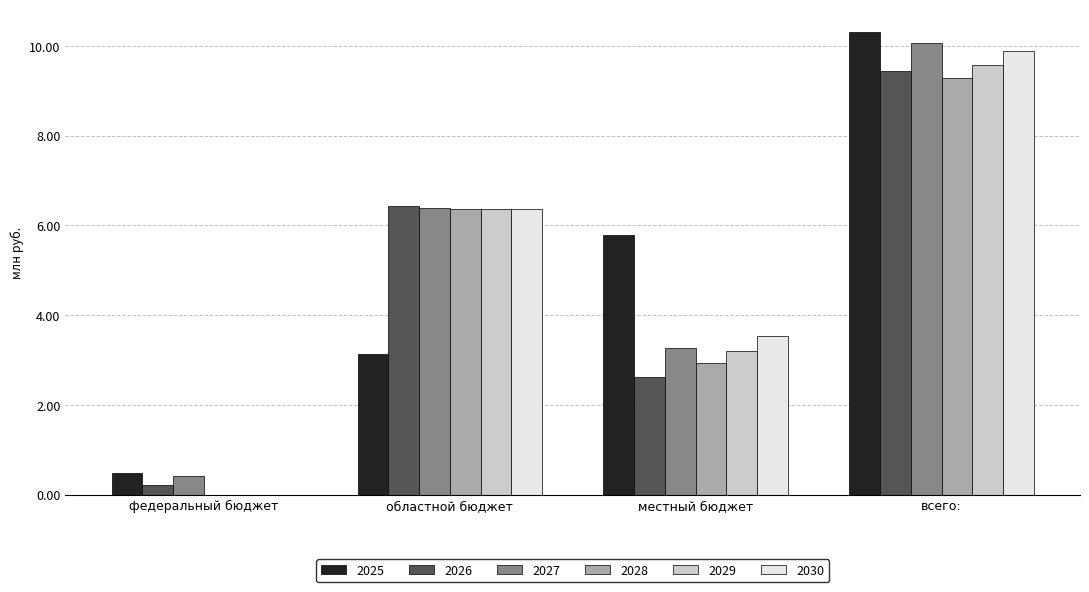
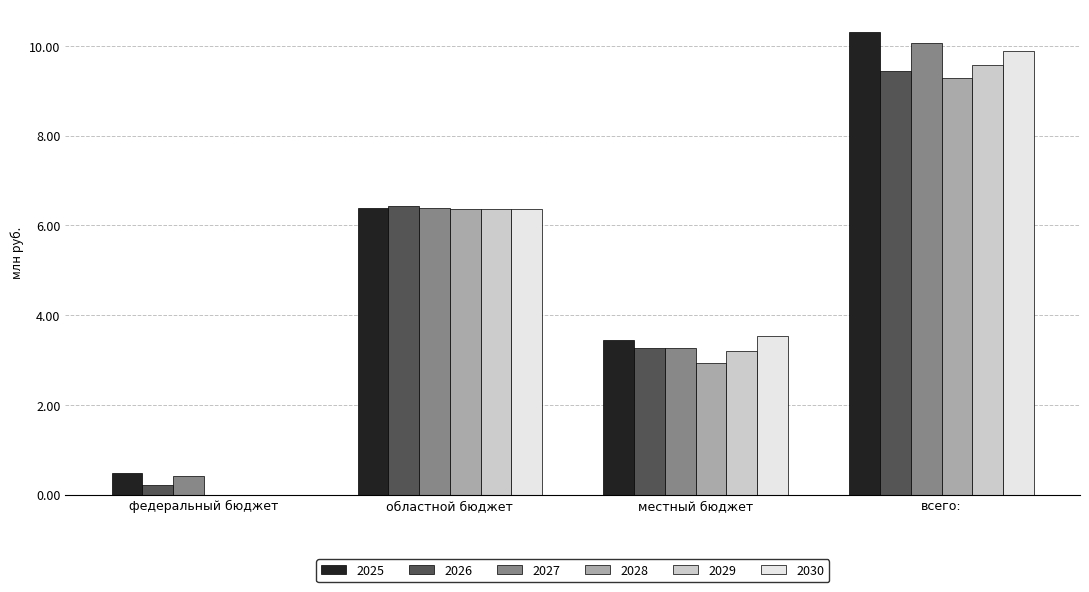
  {
    "2025": {
      "федеральный бюджет": 0.5,
-     "областной бюджет": 3.1,
-     "местный бюджет": 5.8,
+     "областной бюджет": 6.4,
+     "местный бюджет": 3.4,
      "всего:": 10.3
    },
    "2026": {
      "федеральный бюджет": 0.2,
      "областной бюджет": 6.4,
-     "местный бюджет": 2.6,
+     "местный бюджет": 3.3,
      "всего:": 9.4
    }
  }
